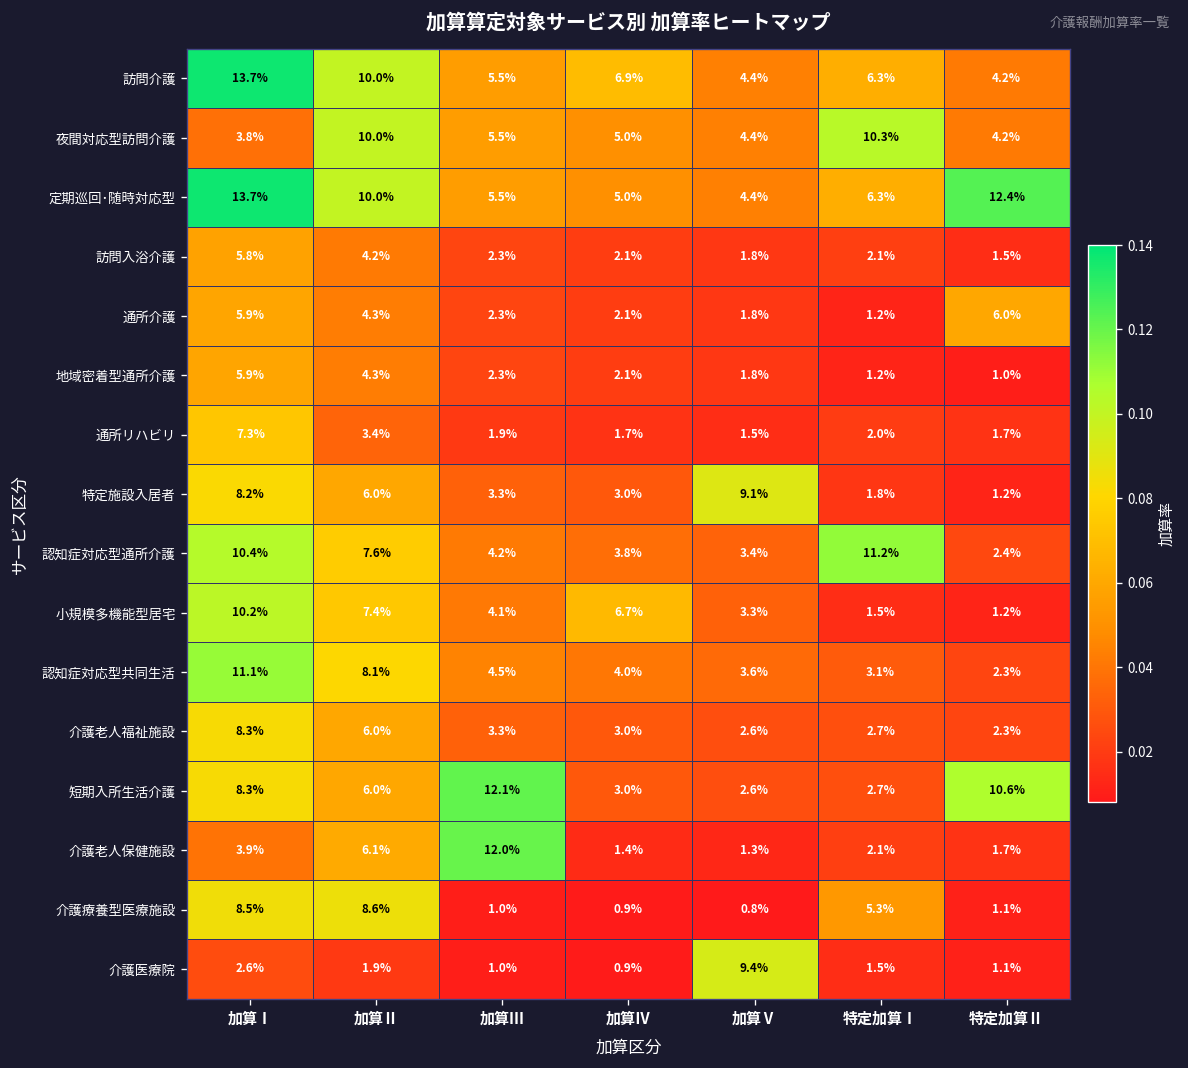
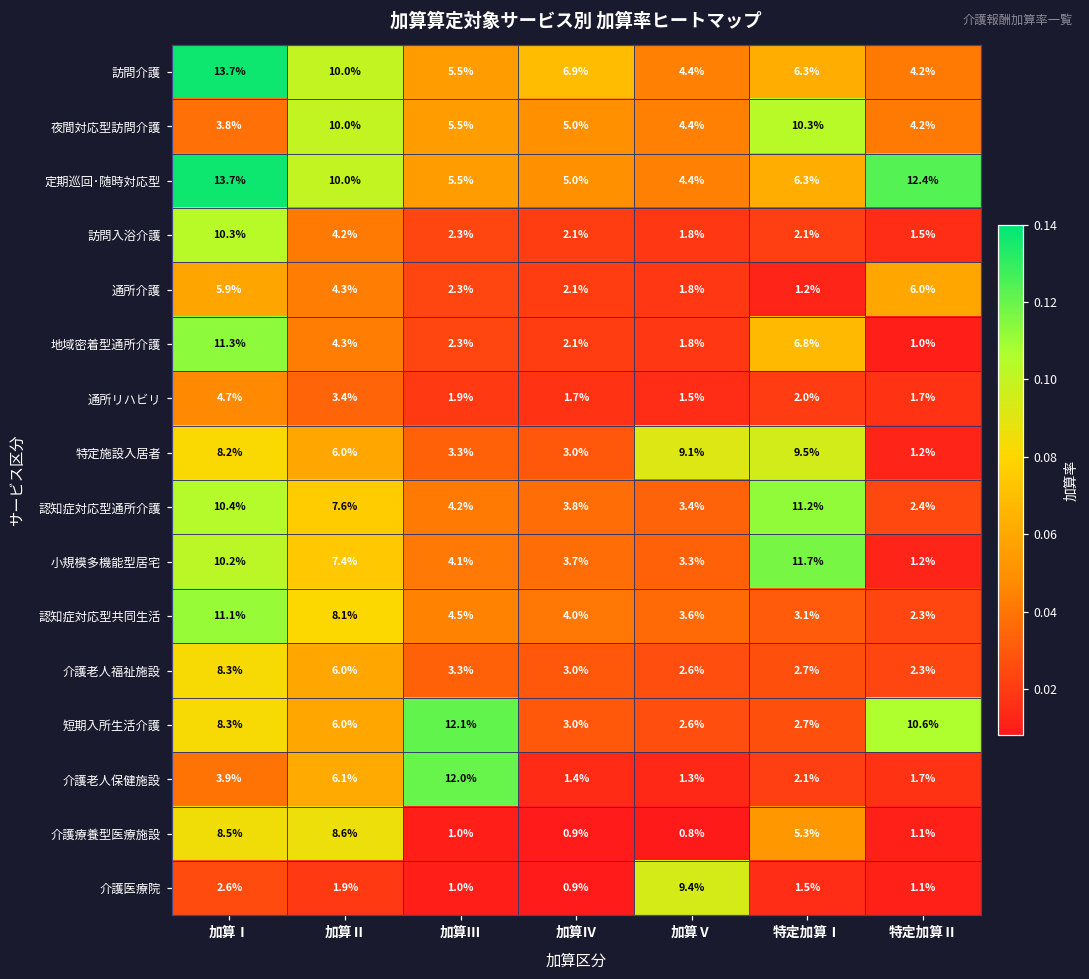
  {
    "訪問介護": {
      "加算Ⅰ": "13.7%",
      "加算Ⅱ": "10.0%",
      "加算Ⅲ": "5.5%",
      "加算Ⅳ": "6.9%",
      "加算Ⅴ": "4.4%",
      "特定加算Ⅰ": "6.3%",
      "特定加算Ⅱ": "4.2%"
    },
    "夜間対応型訪問介護": {
      "加算Ⅰ": "3.8%",
      "加算Ⅱ": "10.0%",
      "加算Ⅲ": "5.5%",
      "加算Ⅳ": "5.0%",
      "加算Ⅴ": "4.4%",
      "特定加算Ⅰ": "10.3%",
      "特定加算Ⅱ": "4.2%"
    },
    "定期巡回･随時対応型": {
      "加算Ⅰ": "13.7%",
      "加算Ⅱ": "10.0%",
      "加算Ⅲ": "5.5%",
      "加算Ⅳ": "5.0%",
      "加算Ⅴ": "4.4%",
      "特定加算Ⅰ": "6.3%",
      "特定加算Ⅱ": "12.4%"
    },
    "訪問入浴介護": {
-     "加算Ⅰ": "5.8%",
+     "加算Ⅰ": "10.3%",
      "加算Ⅱ": "4.2%",
      "加算Ⅲ": "2.3%",
      "加算Ⅳ": "2.1%",
      "加算Ⅴ": "1.8%",
      "特定加算Ⅰ": "2.1%",
      "特定加算Ⅱ": "1.5%"
    },
    "通所介護": {
      "加算Ⅰ": "5.9%",
      "加算Ⅱ": "4.3%",
      "加算Ⅲ": "2.3%",
      "加算Ⅳ": "2.1%",
      "加算Ⅴ": "1.8%",
      "特定加算Ⅰ": "1.2%",
      "特定加算Ⅱ": "6.0%"
    },
    "地域密着型通所介護": {
-     "加算Ⅰ": "5.9%",
+     "加算Ⅰ": "11.3%",
      "加算Ⅱ": "4.3%",
      "加算Ⅲ": "2.3%",
      "加算Ⅳ": "2.1%",
      "加算Ⅴ": "1.8%",
-     "特定加算Ⅰ": "1.2%",
+     "特定加算Ⅰ": "6.8%",
      "特定加算Ⅱ": "1.0%"
    },
    "通所リハビリ": {
-     "加算Ⅰ": "7.3%",
+     "加算Ⅰ": "4.7%",
      "加算Ⅱ": "3.4%",
      "加算Ⅲ": "1.9%",
      "加算Ⅳ": "1.7%",
      "加算Ⅴ": "1.5%",
      "特定加算Ⅰ": "2.0%",
      "特定加算Ⅱ": "1.7%"
    },
    "特定施設入居者": {
      "加算Ⅰ": "8.2%",
      "加算Ⅱ": "6.0%",
      "加算Ⅲ": "3.3%",
      "加算Ⅳ": "3.0%",
      "加算Ⅴ": "9.1%",
-     "特定加算Ⅰ": "1.8%",
+     "特定加算Ⅰ": "9.5%",
      "特定加算Ⅱ": "1.2%"
    },
    "認知症対応型通所介護": {
      "加算Ⅰ": "10.4%",
      "加算Ⅱ": "7.6%",
      "加算Ⅲ": "4.2%",
      "加算Ⅳ": "3.8%",
      "加算Ⅴ": "3.4%",
      "特定加算Ⅰ": "11.2%",
      "特定加算Ⅱ": "2.4%"
    },
    "小規模多機能型居宅": {
      "加算Ⅰ": "10.2%",
      "加算Ⅱ": "7.4%",
      "加算Ⅲ": "4.1%",
-     "加算Ⅳ": "6.7%",
+     "加算Ⅳ": "3.7%",
      "加算Ⅴ": "3.3%",
-     "特定加算Ⅰ": "1.5%",
+     "特定加算Ⅰ": "11.7%",
      "特定加算Ⅱ": "1.2%"
    },
    "認知症対応型共同生活": {
      "加算Ⅰ": "11.1%",
      "加算Ⅱ": "8.1%",
      "加算Ⅲ": "4.5%",
      "加算Ⅳ": "4.0%",
      "加算Ⅴ": "3.6%",
      "特定加算Ⅰ": "3.1%",
      "特定加算Ⅱ": "2.3%"
    },
    "介護老人福祉施設": {
      "加算Ⅰ": "8.3%",
      "加算Ⅱ": "6.0%",
      "加算Ⅲ": "3.3%",
      "加算Ⅳ": "3.0%",
      "加算Ⅴ": "2.6%",
      "特定加算Ⅰ": "2.7%",
      "特定加算Ⅱ": "2.3%"
    },
    "短期入所生活介護": {
      "加算Ⅰ": "8.3%",
      "加算Ⅱ": "6.0%",
      "加算Ⅲ": "12.1%",
      "加算Ⅳ": "3.0%",
      "加算Ⅴ": "2.6%",
      "特定加算Ⅰ": "2.7%",
      "特定加算Ⅱ": "10.6%"
    },
    "介護老人保健施設": {
      "加算Ⅰ": "3.9%",
      "加算Ⅱ": "6.1%",
      "加算Ⅲ": "12.0%",
      "加算Ⅳ": "1.4%",
      "加算Ⅴ": "1.3%",
      "特定加算Ⅰ": "2.1%",
      "特定加算Ⅱ": "1.7%"
    },
    "介護療養型医療施設": {
      "加算Ⅰ": "8.5%",
      "加算Ⅱ": "8.6%",
      "加算Ⅲ": "1.0%",
      "加算Ⅳ": "0.9%",
      "加算Ⅴ": "0.8%",
      "特定加算Ⅰ": "5.3%",
      "特定加算Ⅱ": "1.1%"
    },
    "介護医療院": {
      "加算Ⅰ": "2.6%",
      "加算Ⅱ": "1.9%",
      "加算Ⅲ": "1.0%",
      "加算Ⅳ": "0.9%",
      "加算Ⅴ": "9.4%",
      "特定加算Ⅰ": "1.5%",
      "特定加算Ⅱ": "1.1%"
    }
  }
